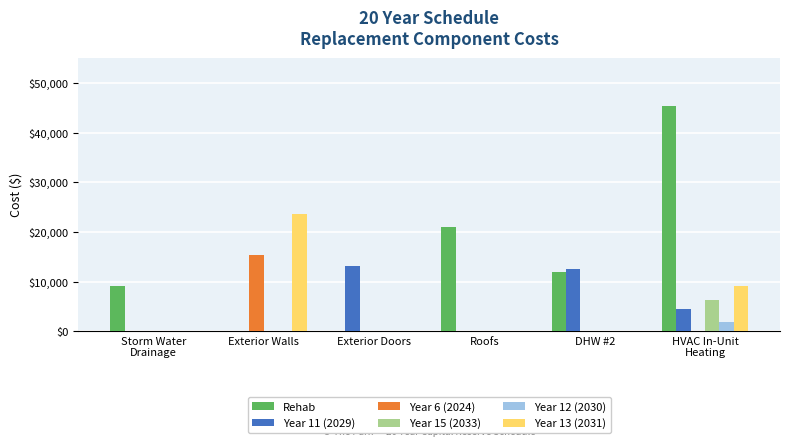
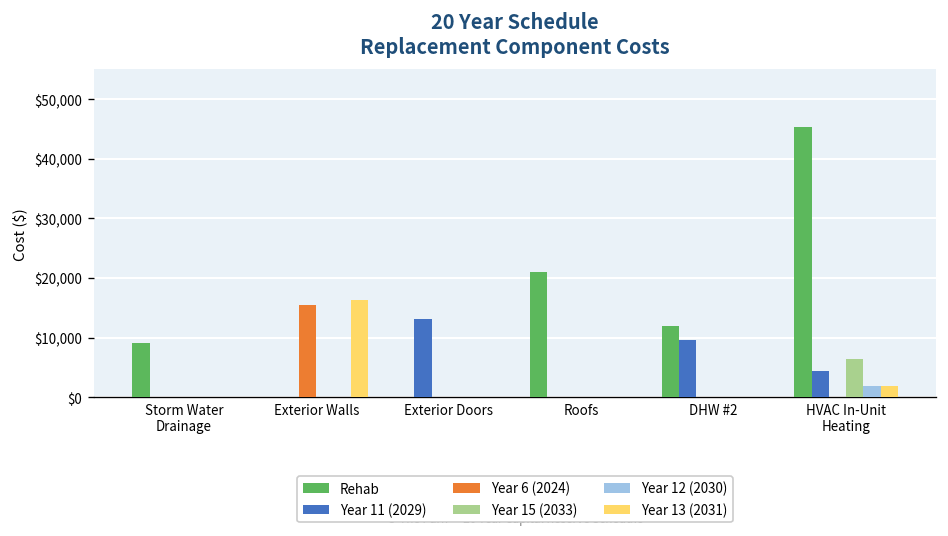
  {
    "Rehab": {
      "Storm Water Drainage": "$9,000",
      "Exterior Walls": "$0",
      "Exterior Doors": "$0",
      "Roofs": "$21,000",
      "DHW #2": "$12,000",
      "HVAC In-Unit Heating": "$45,000"
    },
    "Year 11 (2029)": {
      "Storm Water Drainage": "$0",
      "Exterior Walls": "$0",
      "Exterior Doors": "$13,000",
      "Roofs": "$0",
-     "DHW #2": "$12,000",
+     "DHW #2": "$10,000",
      "HVAC In-Unit Heating": "$4,000"
    },
    "Year 6 (2024)": {
      "Storm Water Drainage": "$0",
      "Exterior Walls": "$15,000",
      "Exterior Doors": "$0",
      "Roofs": "$0",
      "DHW #2": "$0",
      "HVAC In-Unit Heating": "$0"
    },
    "Year 15 (2033)": {
      "Storm Water Drainage": "$0",
      "Exterior Walls": "$0",
      "Exterior Doors": "$0",
      "Roofs": "$0",
      "DHW #2": "$0",
      "HVAC In-Unit Heating": "$6,000"
    },
    "Year 12 (2030)": {
      "Storm Water Drainage": "$0",
      "Exterior Walls": "$0",
      "Exterior Doors": "$0",
      "Roofs": "$0",
      "DHW #2": "$0",
      "HVAC In-Unit Heating": "$2,000"
    },
    "Year 13 (2031)": {
      "Storm Water Drainage": "$0",
-     "Exterior Walls": "$24,000",
+     "Exterior Walls": "$16,000",
      "Exterior Doors": "$0",
      "Roofs": "$0",
      "DHW #2": "$0",
-     "HVAC In-Unit Heating": "$9,000"
+     "HVAC In-Unit Heating": "$2,000"
    }
  }
